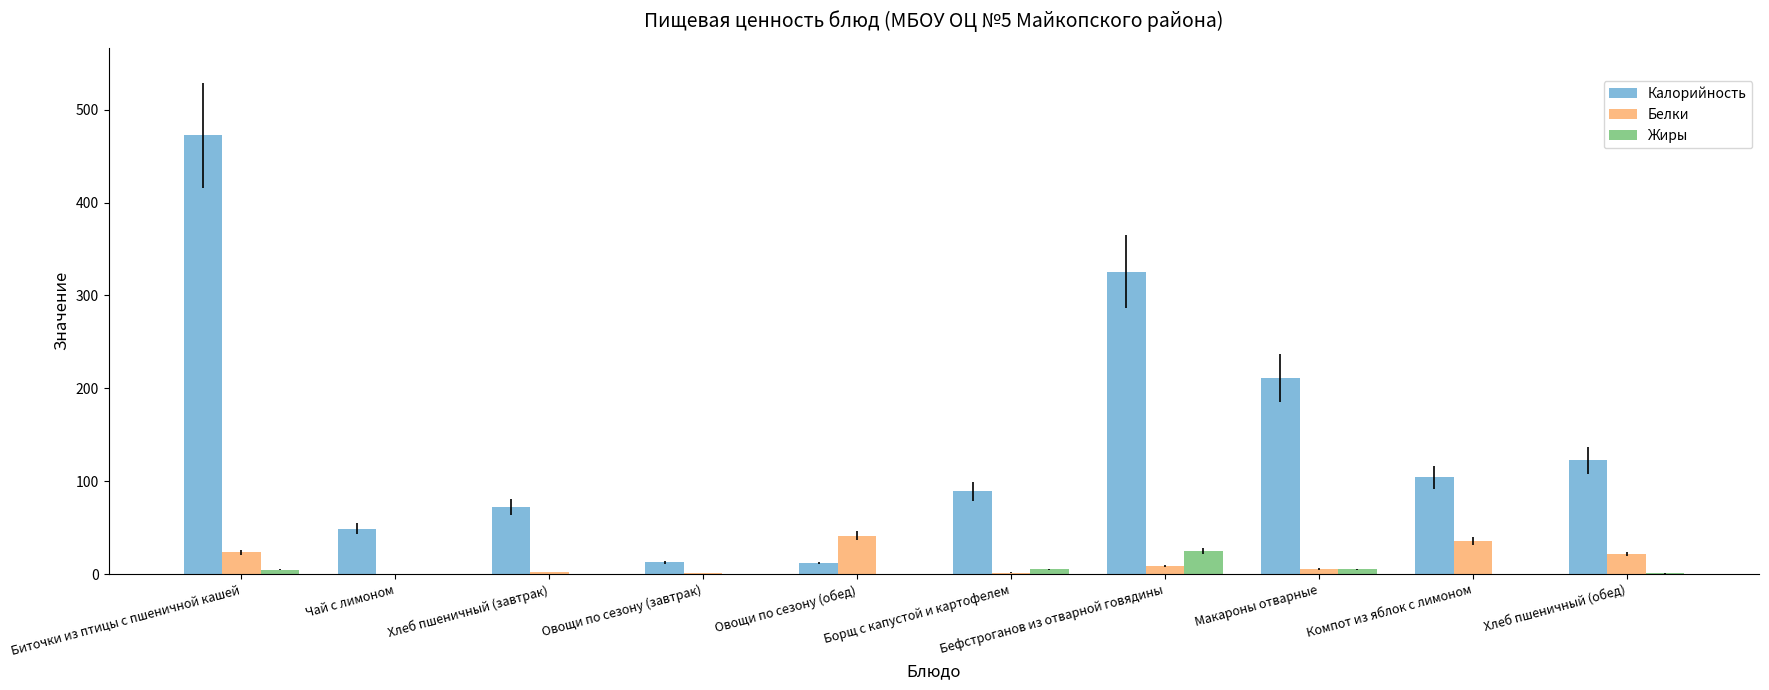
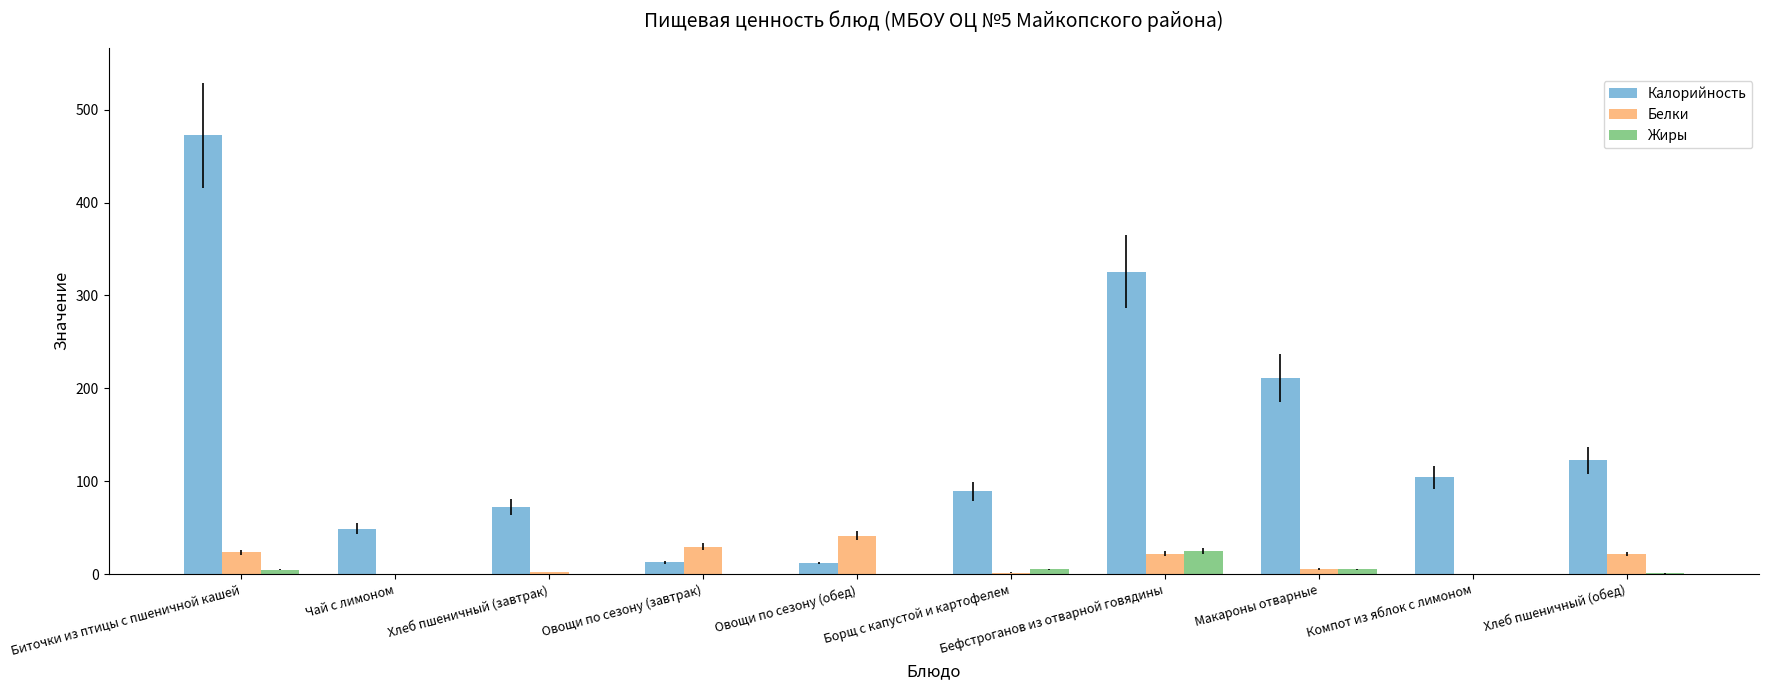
  {
    "Калорийность": {
      "Биточки из птицы с пшеничной кашей": 470,
      "Чай с лимоном": 50,
      "Хлеб пшеничный (завтрак)": 70,
      "Овощи по сезону (завтрак)": 10,
      "Овощи по сезону (обед)": 10,
      "Борщ с капустой и картофелем": 90,
      "Бефстроганов из отварной говядины": 330,
      "Макароны отварные": 210,
      "Компот из яблок с лимоном": 100,
      "Хлеб пшеничный (обед)": 120
    },
    "Белки": {
      "Биточки из птицы с пшеничной кашей": 20,
-     "Овощи по сезону (завтрак)": 0,
+     "Овощи по сезону (завтрак)": 30,
      "Овощи по сезону (обед)": 40,
-     "Бефстроганов из отварной говядины": 10,
+     "Бефстроганов из отварной говядины": 20,
      "Макароны отварные": 10,
-     "Компот из яблок с лимоном": 40,
+     "Компот из яблок с лимоном": 0,
      "Хлеб пшеничный (обед)": 20
    },
    "Жиры": {
      "Биточки из птицы с пшеничной кашей": 0,
      "Чай с лимоном": 0,
      "Борщ с капустой и картофелем": 10,
      "Бефстроганов из отварной говядины": 30,
      "Макароны отварные": 10
    }
  }
